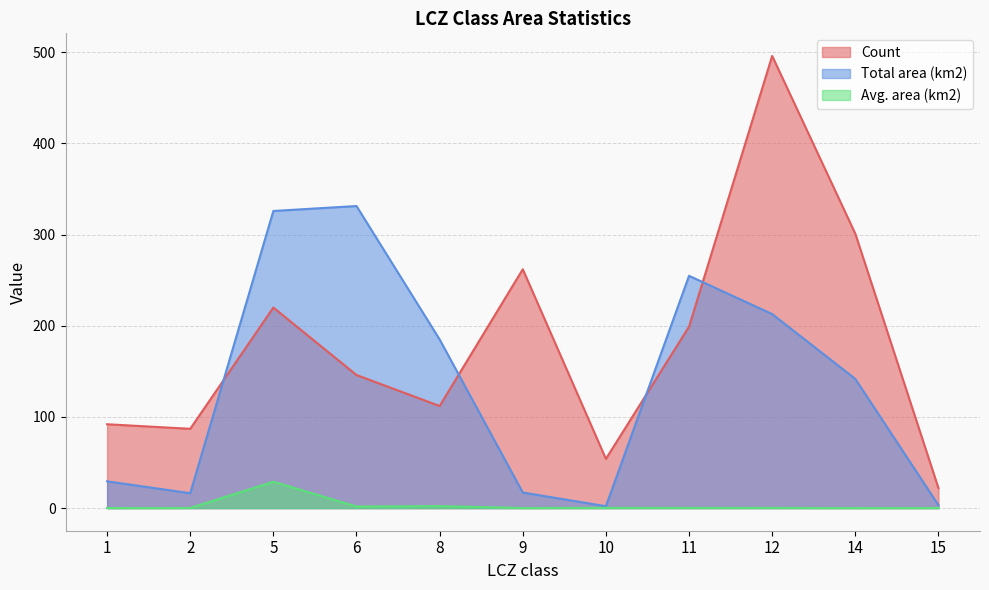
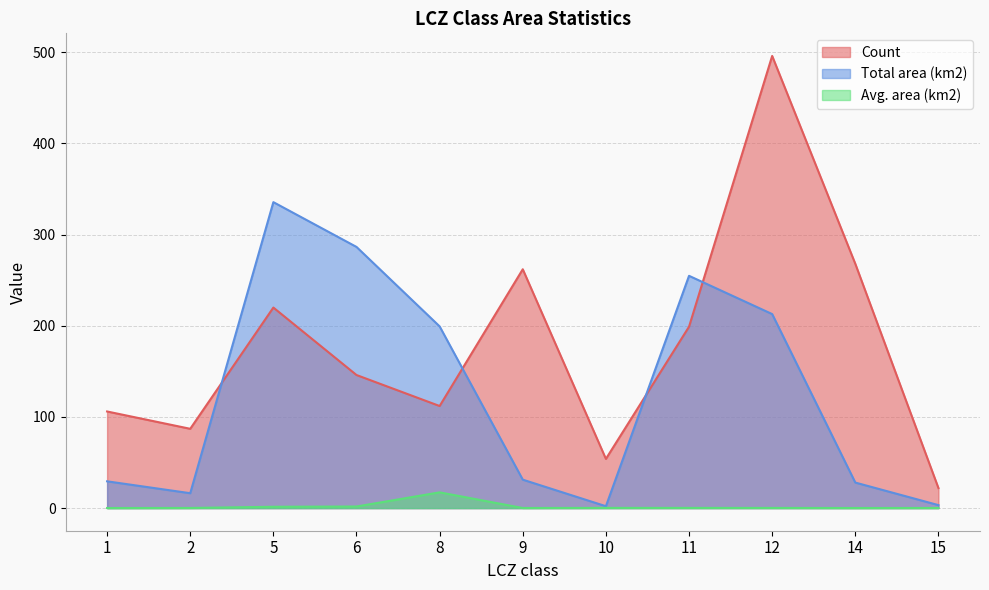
  {
    "Count": {
-     "1": 90,
+     "1": 110,
      "2": 90,
      "5": 220,
      "6": 150,
      "8": 110,
      "9": 260,
      "10": 50,
      "11": 200,
      "12": 500,
-     "14": 300,
+     "14": 270,
      "15": 20
    },
    "Total area (km2)": {
      "1": 30,
      "2": 20,
-     "5": 330,
-     "6": 330,
-     "8": 180,
-     "9": 20,
+     "5": 340,
+     "6": 290,
+     "8": 200,
+     "9": 30,
      "11": 250,
      "12": 210,
-     "14": 140,
+     "14": 30,
      "15": 0
    },
    "Avg. area (km2)": {
      "1": 0,
      "2": 0,
-     "5": 30,
+     "5": 0,
      "6": 0,
-     "8": 0,
+     "8": 20,
      "9": 0,
      "11": 0,
      "12": 0,
      "14": 0,
      "15": 0
    }
  }
